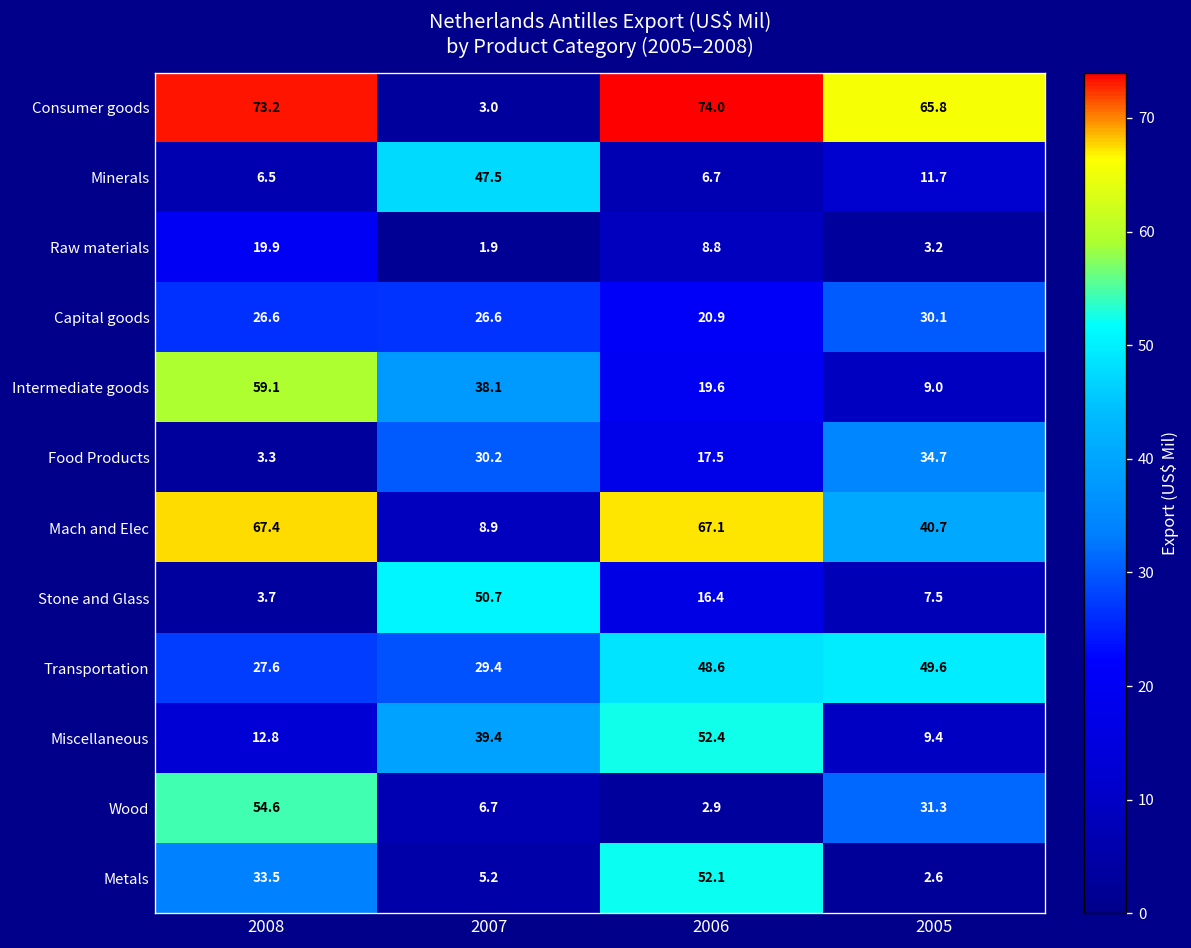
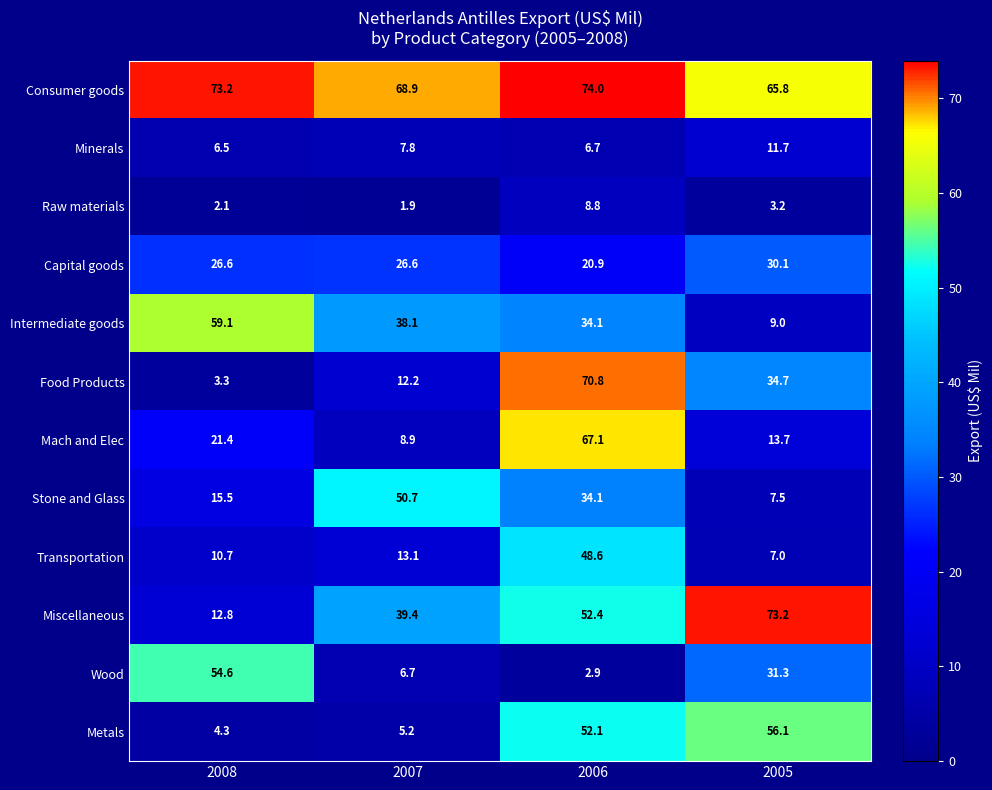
  {
    "Consumer goods": {
      "2008": 73.2,
-     "2007": 3.0,
+     "2007": 68.9,
      "2006": 74.0,
      "2005": 65.8
    },
    "Minerals": {
      "2008": 6.5,
-     "2007": 47.5,
+     "2007": 7.8,
      "2006": 6.7,
      "2005": 11.7
    },
    "Raw materials": {
-     "2008": 19.9,
+     "2008": 2.1,
      "2007": 1.9,
      "2006": 8.8,
      "2005": 3.2
    },
    "Capital goods": {
      "2008": 26.6,
      "2007": 26.6,
      "2006": 20.9,
      "2005": 30.1
    },
    "Intermediate goods": {
      "2008": 59.1,
      "2007": 38.1,
-     "2006": 19.6,
+     "2006": 34.1,
      "2005": 9.0
    },
    "Food Products": {
      "2008": 3.3,
-     "2007": 30.2,
-     "2006": 17.5,
+     "2007": 12.2,
+     "2006": 70.8,
      "2005": 34.7
    },
    "Mach and Elec": {
-     "2008": 67.4,
+     "2008": 21.4,
      "2007": 8.9,
      "2006": 67.1,
-     "2005": 40.7
+     "2005": 13.7
    },
    "Stone and Glass": {
-     "2008": 3.7,
+     "2008": 15.5,
      "2007": 50.7,
-     "2006": 16.4,
+     "2006": 34.1,
      "2005": 7.5
    },
    "Transportation": {
-     "2008": 27.6,
-     "2007": 29.4,
+     "2008": 10.7,
+     "2007": 13.1,
      "2006": 48.6,
-     "2005": 49.6
+     "2005": 7.0
    },
    "Miscellaneous": {
      "2008": 12.8,
      "2007": 39.4,
      "2006": 52.4,
-     "2005": 9.4
+     "2005": 73.2
    },
    "Wood": {
      "2008": 54.6,
      "2007": 6.7,
      "2006": 2.9,
      "2005": 31.3
    },
    "Metals": {
-     "2008": 33.5,
+     "2008": 4.3,
      "2007": 5.2,
      "2006": 52.1,
-     "2005": 2.6
+     "2005": 56.1
    }
  }
